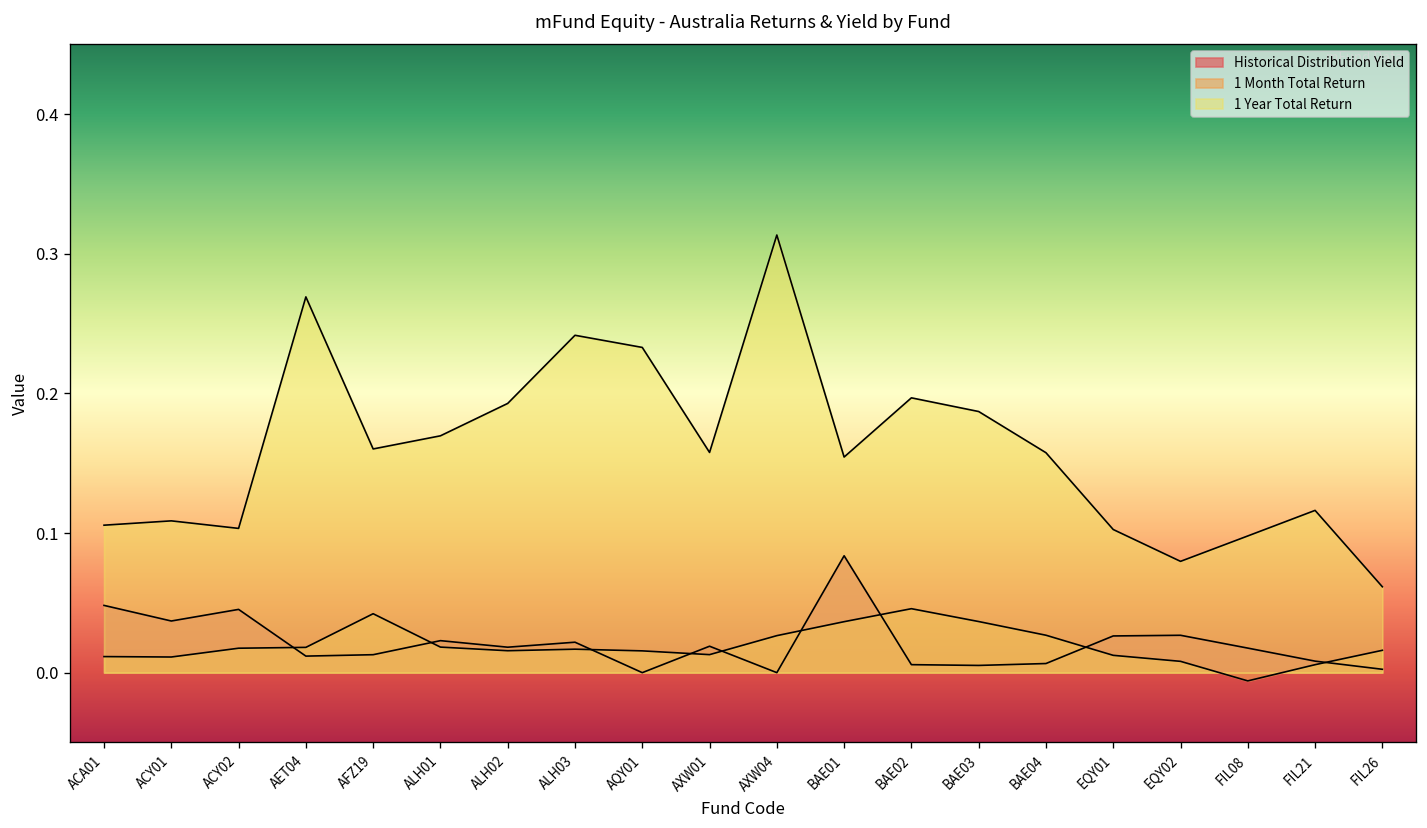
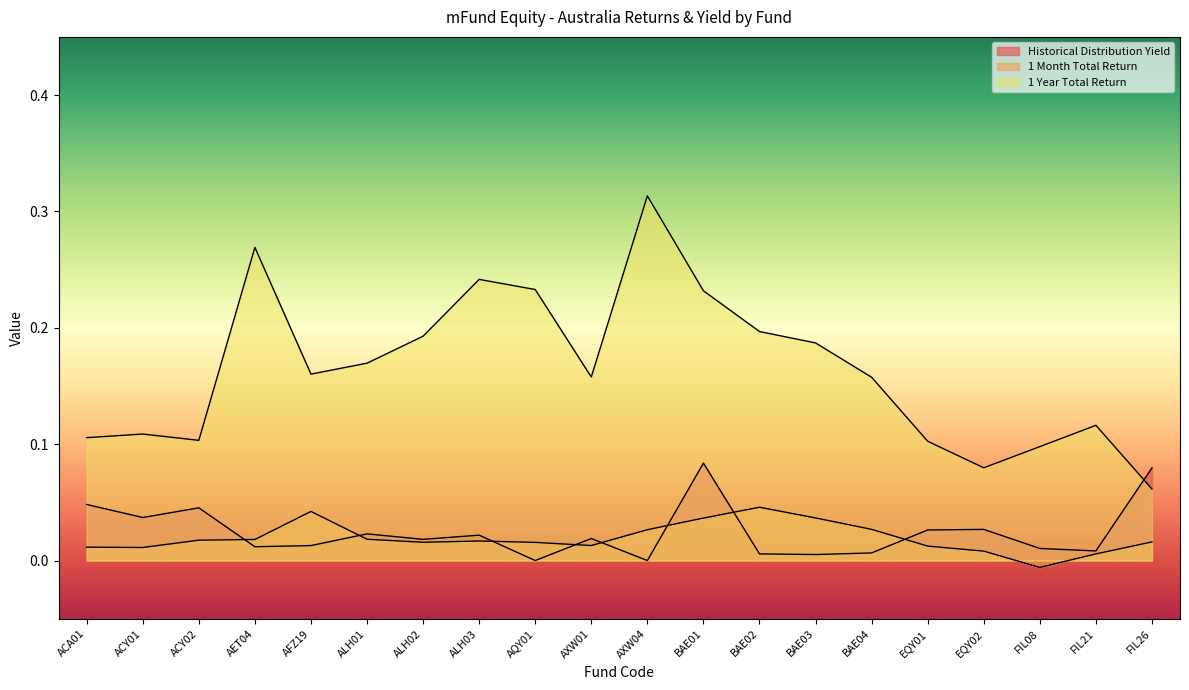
  {
    "Historical Distribution Yield": {
      "ACA01": 0.048,
      "ACY01": 0.037,
      "ACY02": 0.045,
      "AET04": 0.012,
      "AFZ19": 0.013,
      "ALH01": 0.023,
      "ALH02": 0.018,
      "ALH03": 0.022,
      "AQY01": 0.000,
      "AXW01": 0.019,
      "AXW04": 0.000,
      "BAE01": 0.084,
      "BAE02": 0.006,
      "BAE03": 0.005,
      "BAE04": 0.007,
      "EQY01": 0.026,
      "EQY02": 0.027,
-     "FIL08": 0.018,
+     "FIL08": 0.010,
      "FIL21": 0.008,
-     "FIL26": 0.002
+     "FIL26": 0.080
    },
    "1 Year Total Return": {
      "ACA01": 0.106,
      "ACY01": 0.109,
      "ACY02": 0.103,
      "AET04": 0.269,
      "AFZ19": 0.160,
      "ALH01": 0.170,
      "ALH02": 0.193,
      "ALH03": 0.242,
      "AQY01": 0.233,
      "AXW01": 0.158,
      "AXW04": 0.313,
-     "BAE01": 0.154,
+     "BAE01": 0.232,
      "BAE02": 0.197,
      "BAE03": 0.187,
      "BAE04": 0.158,
      "EQY01": 0.103,
      "EQY02": 0.080,
      "FIL08": 0.098,
      "FIL21": 0.116,
      "FIL26": 0.062
    }
  }
